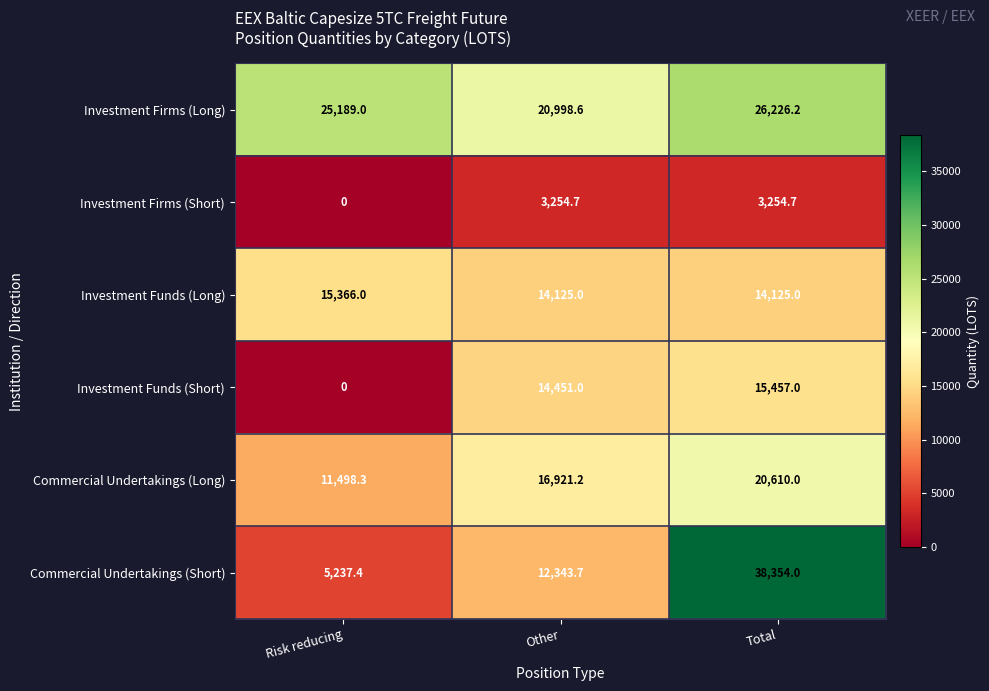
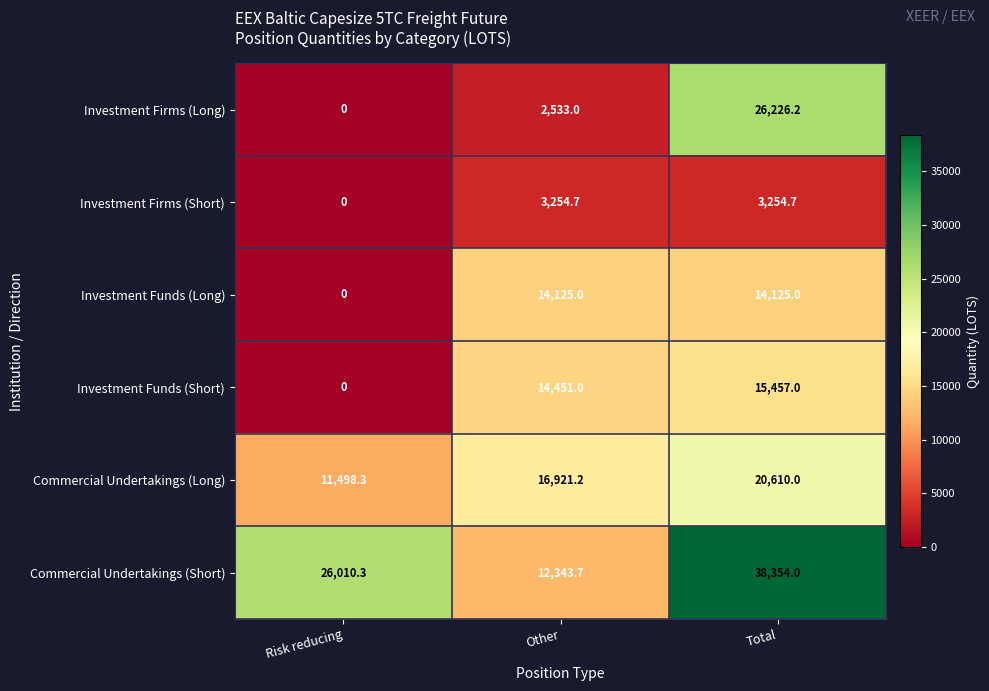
  {
    "Investment Firms (Long)": {
-     "Risk reducing": "25,189.0",
-     "Other": "20,998.6",
+     "Risk reducing": "0",
+     "Other": "2,533.0",
      "Total": "26,226.2"
    },
    "Investment Firms (Short)": {
      "Risk reducing": "0",
      "Other": "3,254.7",
      "Total": "3,254.7"
    },
    "Investment Funds (Long)": {
-     "Risk reducing": "15,366.0",
+     "Risk reducing": "0",
      "Other": "14,125.0",
      "Total": "14,125.0"
    },
    "Investment Funds (Short)": {
      "Risk reducing": "0",
      "Other": "14,451.0",
      "Total": "15,457.0"
    },
    "Commercial Undertakings (Long)": {
      "Risk reducing": "11,498.3",
      "Other": "16,921.2",
      "Total": "20,610.0"
    },
    "Commercial Undertakings (Short)": {
-     "Risk reducing": "5,237.4",
+     "Risk reducing": "26,010.3",
      "Other": "12,343.7",
      "Total": "38,354.0"
    }
  }
